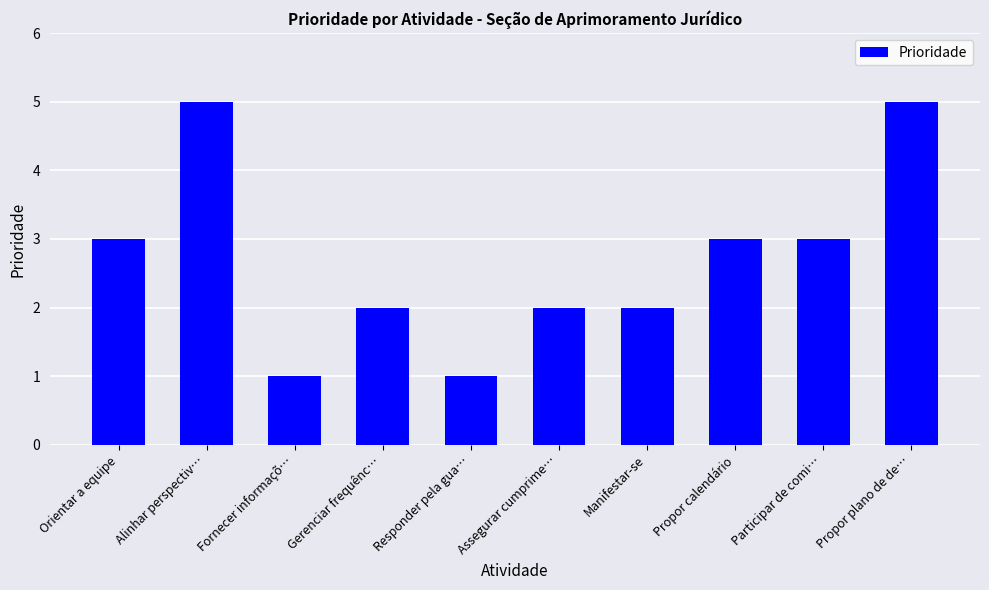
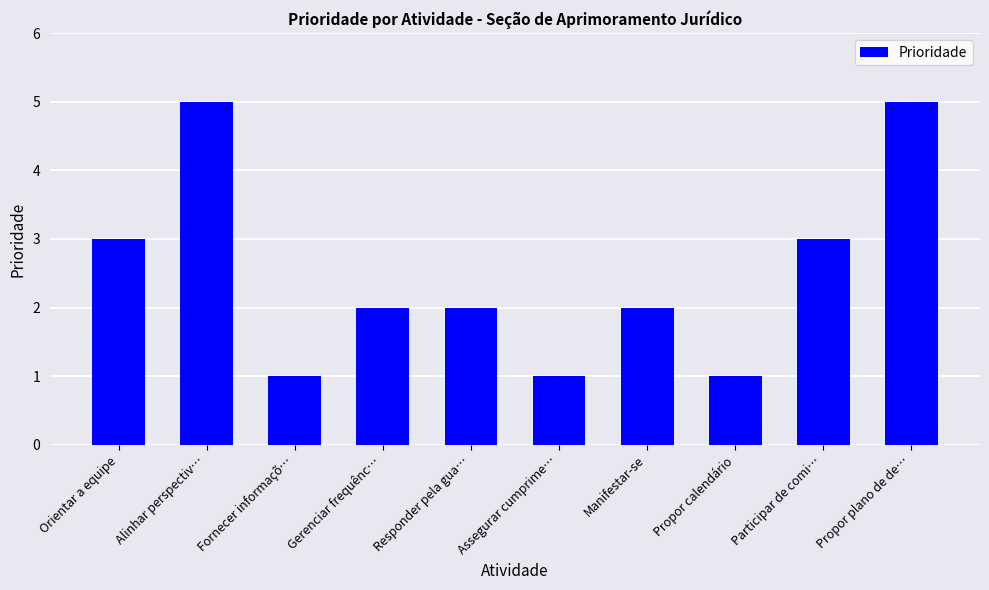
  {
    "Orientar a equipe": 3,
    "Alinhar perspectiv…": 5,
    "Fornecer informaçõ…": 1,
    "Gerenciar frequênc…": 2,
-   "Responder pela gua…": 1,
-   "Assegurar cumprime…": 2,
+   "Responder pela gua…": 2,
+   "Assegurar cumprime…": 1,
    "Manifestar-se": 2,
-   "Propor calendário": 3,
+   "Propor calendário": 1,
    "Participar de comi…": 3,
    "Propor plano de de…": 5
  }
